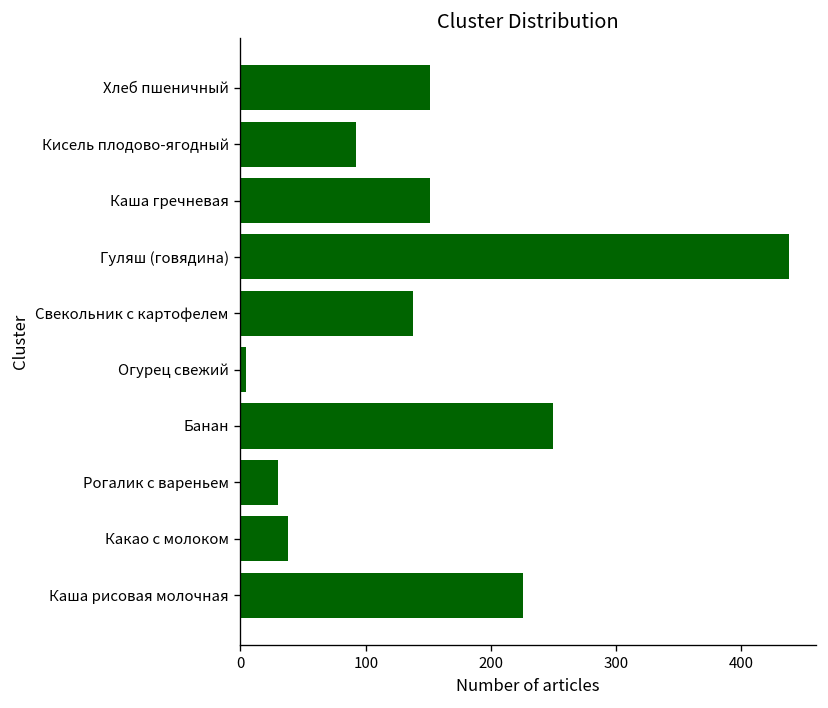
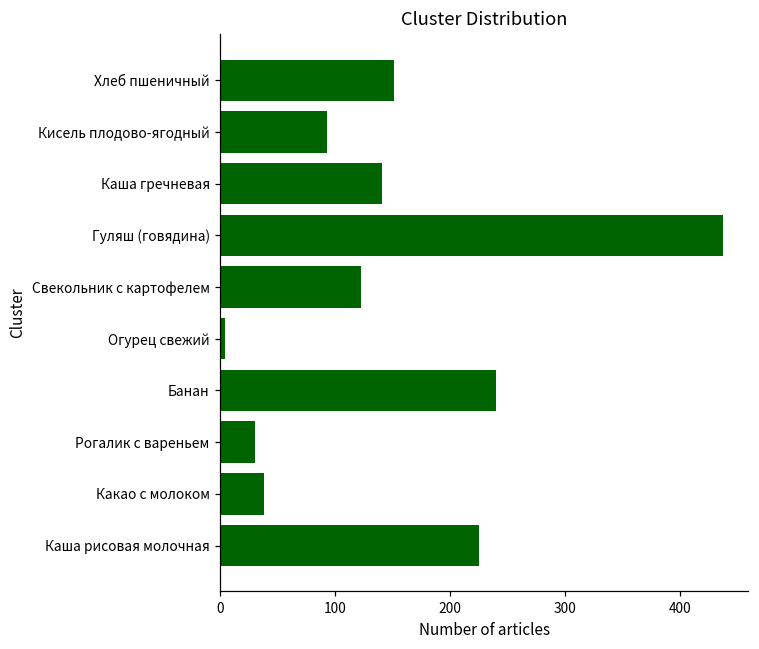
  {
    "Хлеб пшеничный": 151,
    "Кисель плодово-ягодный": 93,
-   "Каша гречневая": 152,
+   "Каша гречневая": 140,
    "Гуляш (говядина)": 438,
-   "Свекольник с картофелем": 138,
+   "Свекольник с картофелем": 122,
    "Огурец свежий": 4,
-   "Банан": 250,
+   "Банан": 240,
    "Рогалик с вареньем": 30,
    "Какао с молоком": 38,
    "Каша рисовая молочная": 225
  }
